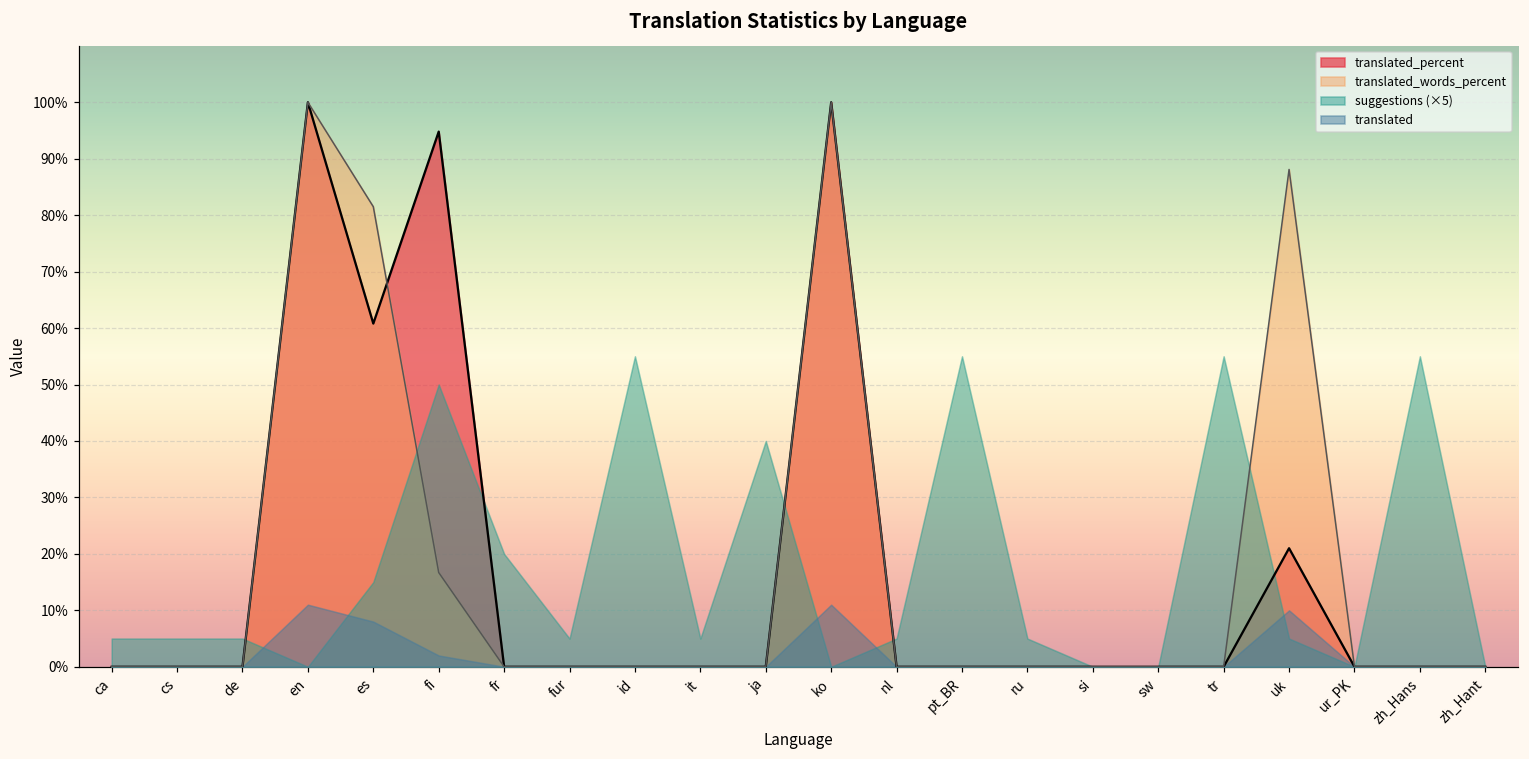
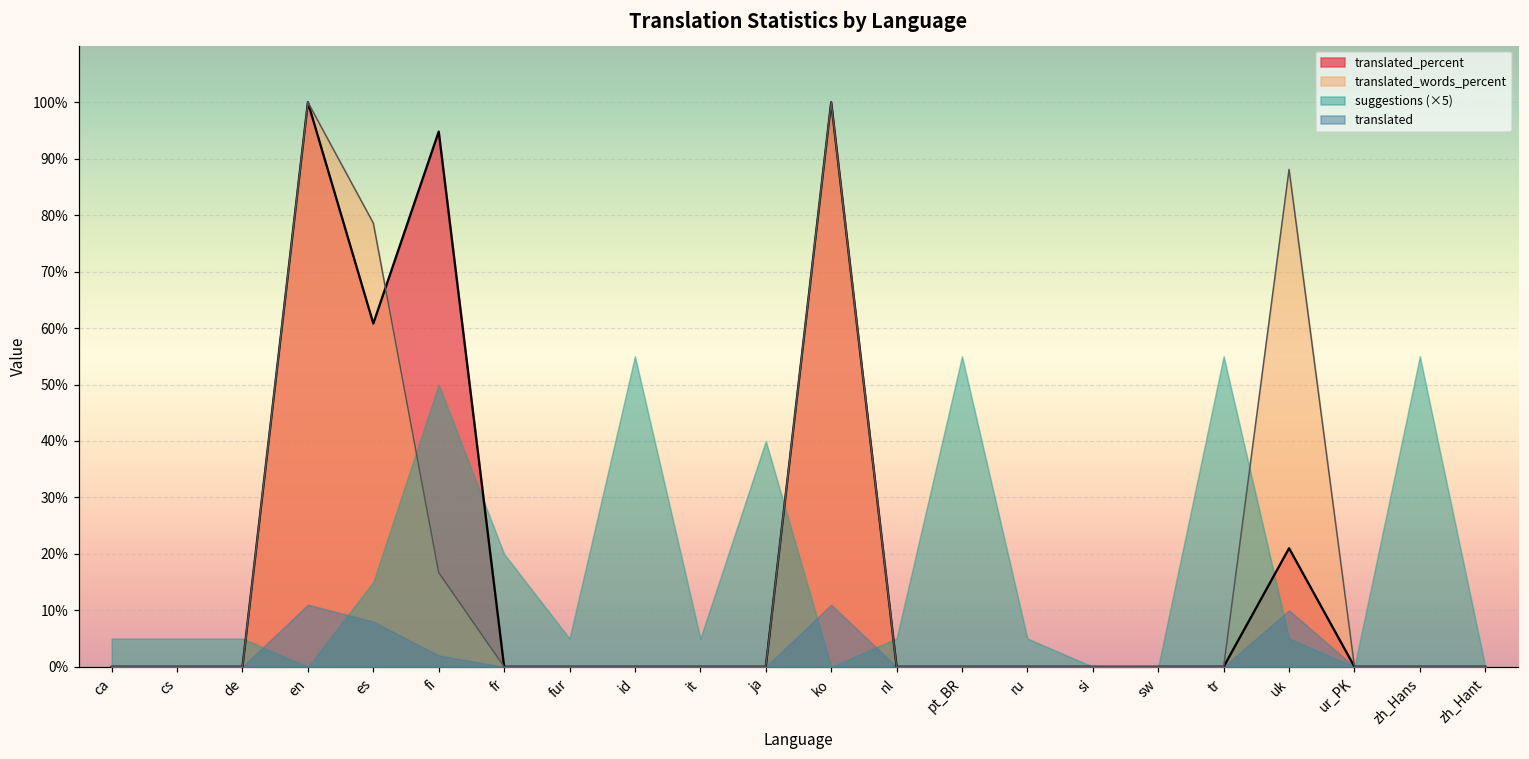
  {
    "translated_percent": {
      "es": "61%",
      "fi": "95%",
      "uk": "21%"
    },
    "translated_words_percent": {
-     "es": "82%",
+     "es": "79%",
      "fi": "17%",
      "uk": "88%"
    }
  }
